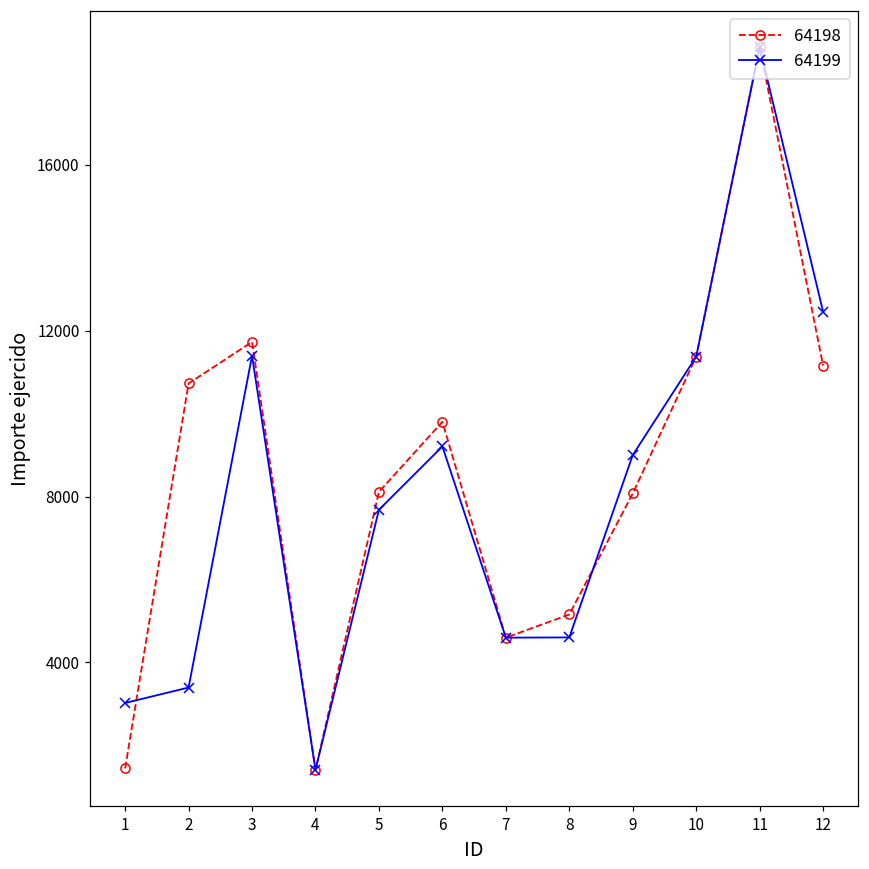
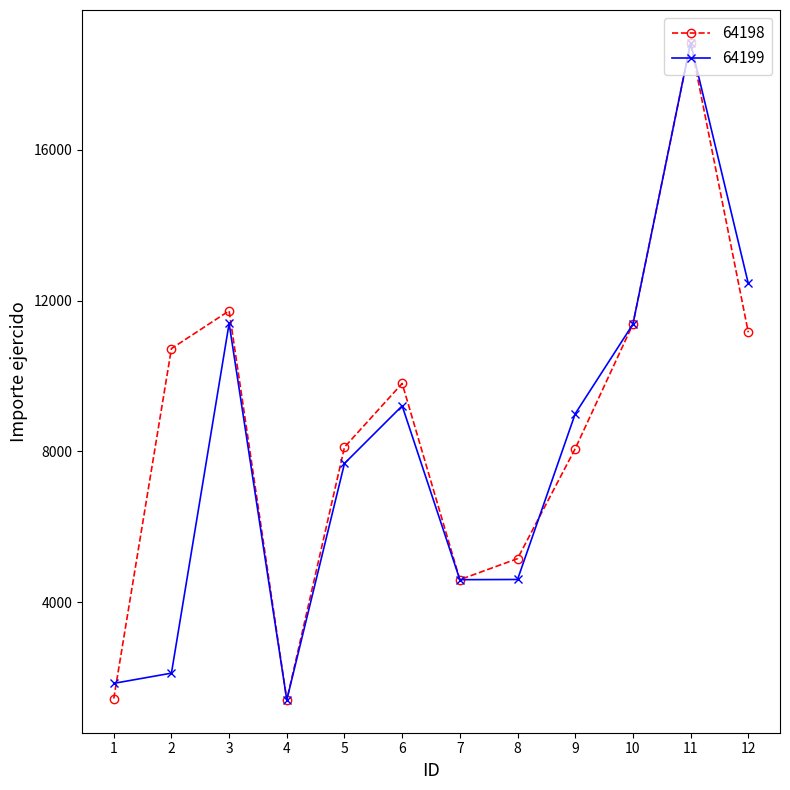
  {
    "64198": {
      "1": 1400,
      "2": 10700,
      "3": 11700,
      "5": 8100,
      "6": 9800,
      "8": 5200,
      "9": 8100,
      "12": 11200
    },
    "64199": {
-     "1": 3000,
-     "2": 3400,
+     "1": 1800,
+     "2": 2100,
      "3": 11400,
      "5": 7700,
      "6": 9200,
      "8": 4600,
      "9": 9000,
      "12": 12500
    }
  }
